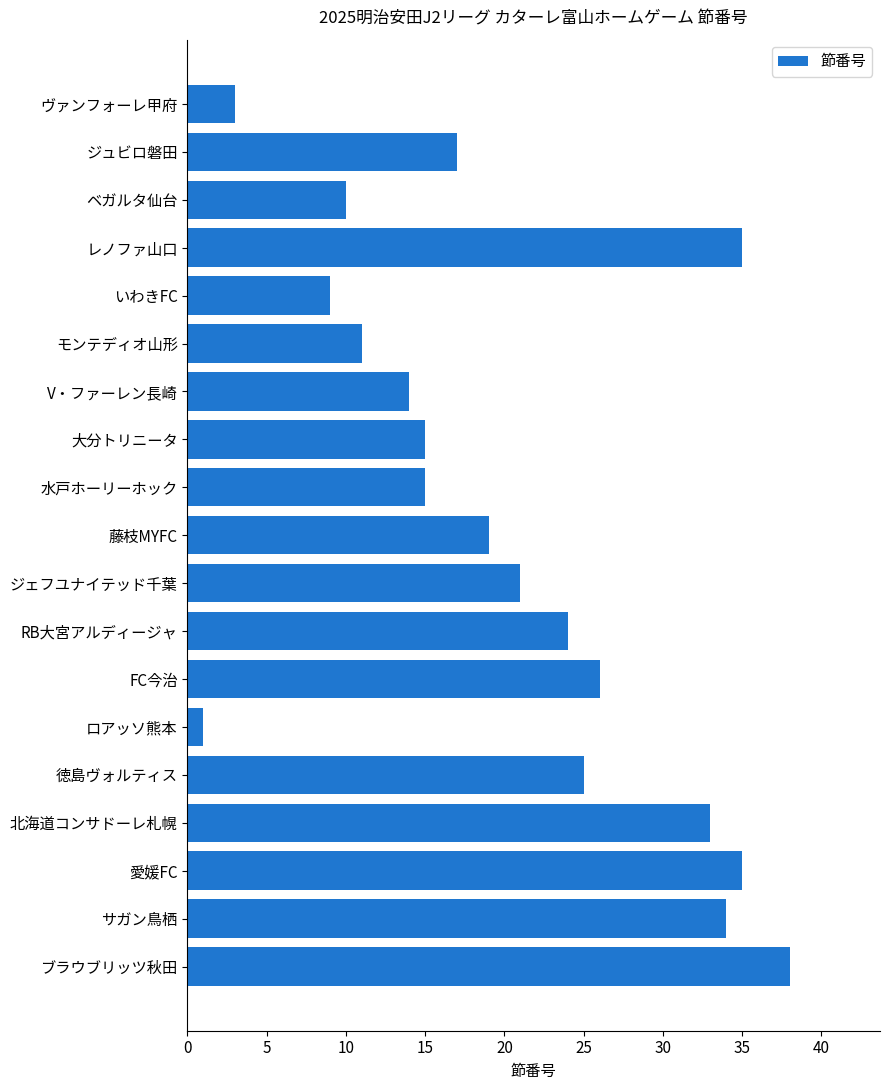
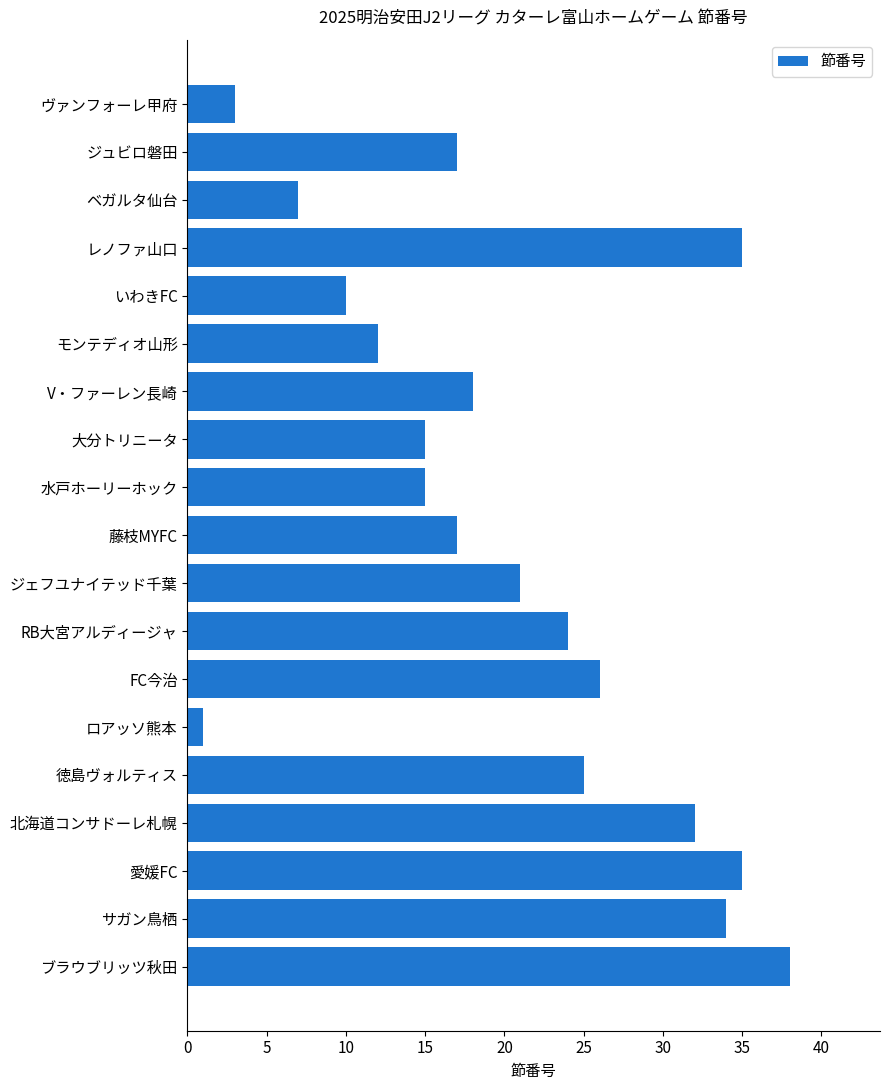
  {
    "ヴァンフォーレ甲府": 3,
    "ジュビロ磐田": 17,
-   "ベガルタ仙台": 10,
+   "ベガルタ仙台": 7,
    "レノファ山口": 35,
-   "いわきFC": 9,
-   "モンテディオ山形": 11,
-   "V・ファーレン長崎": 14,
+   "いわきFC": 10,
+   "モンテディオ山形": 12,
+   "V・ファーレン長崎": 18,
    "大分トリニータ": 15,
    "水戸ホーリーホック": 15,
-   "藤枝MYFC": 19,
+   "藤枝MYFC": 17,
    "ジェフユナイテッド千葉": 21,
    "RB大宮アルディージャ": 24,
    "FC今治": 26,
    "ロアッソ熊本": 1,
    "徳島ヴォルティス": 25,
-   "北海道コンサドーレ札幌": 33,
+   "北海道コンサドーレ札幌": 32,
    "愛媛FC": 35,
    "サガン鳥栖": 34,
    "ブラウブリッツ秋田": 38
  }
